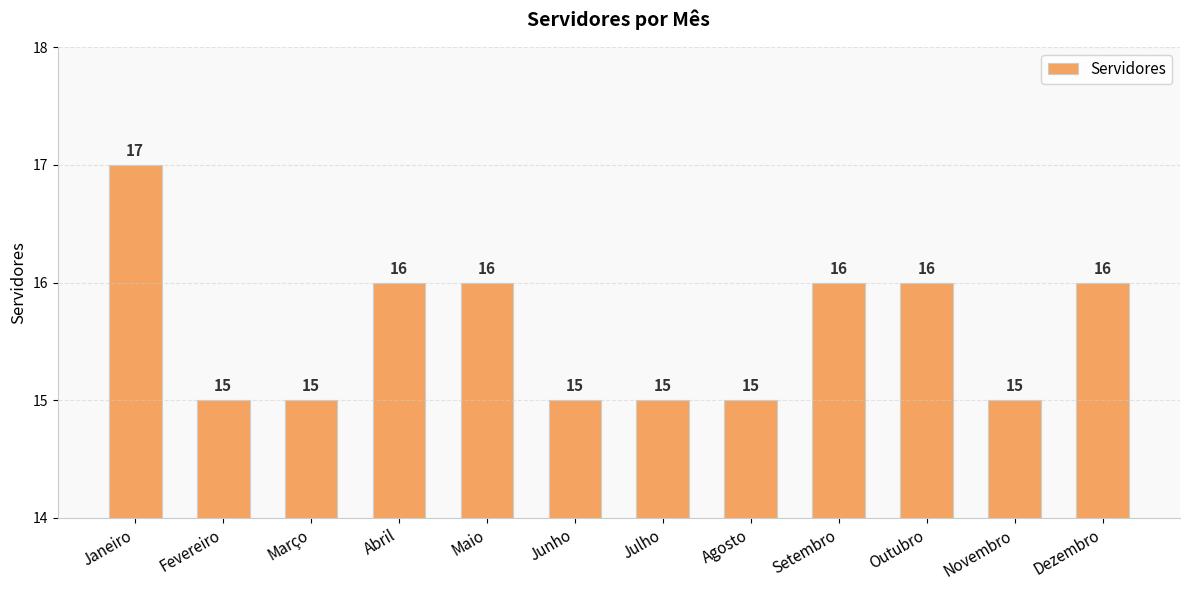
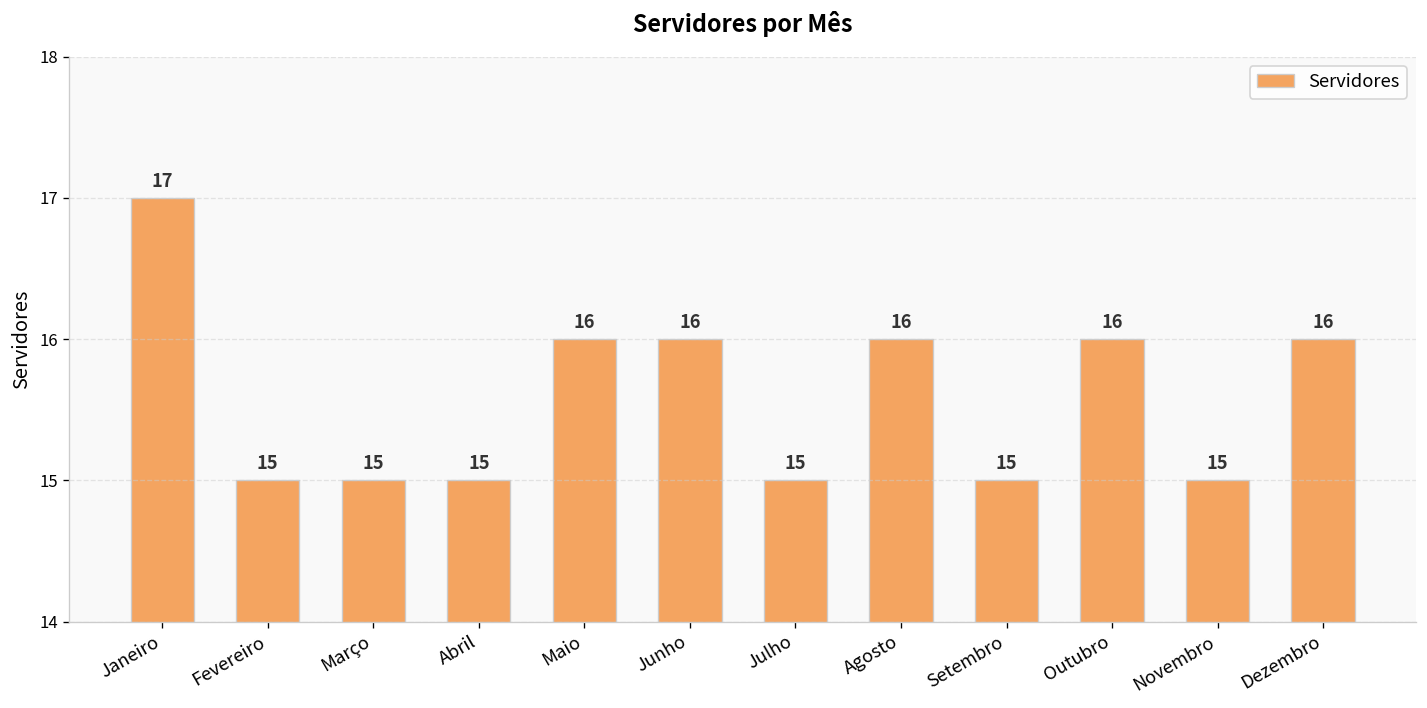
  {
    "Janeiro": 17,
    "Fevereiro": 15,
    "Março": 15,
-   "Abril": 16,
+   "Abril": 15,
    "Maio": 16,
-   "Junho": 15,
+   "Junho": 16,
    "Julho": 15,
-   "Agosto": 15,
-   "Setembro": 16,
+   "Agosto": 16,
+   "Setembro": 15,
    "Outubro": 16,
    "Novembro": 15,
    "Dezembro": 16
  }
